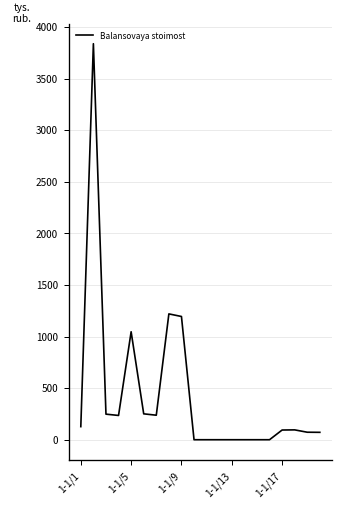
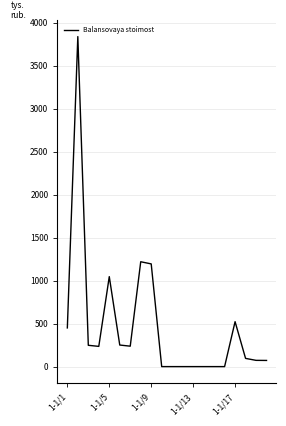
  {
-   "1-1/1": 100,
+   "1-1/1": 500,
    "1-1/5": 1000,
    "1-1/9": 1200,
    "1-1/13": 0,
-   "1-1/17": 100
+   "1-1/17": 500
  }
